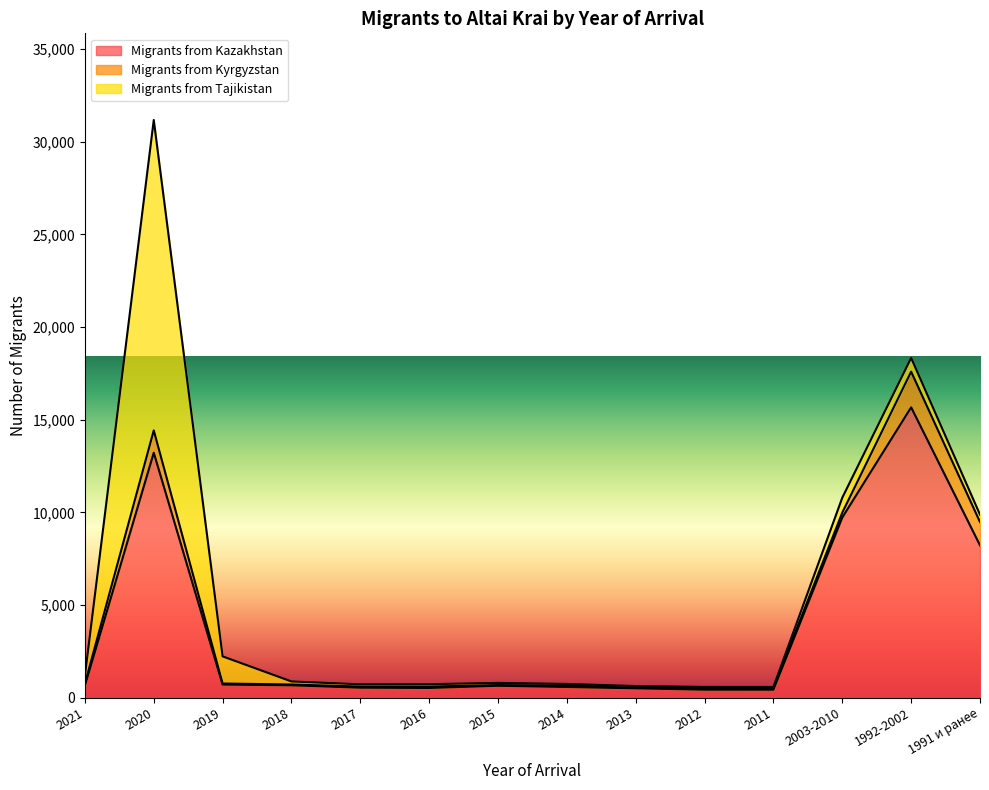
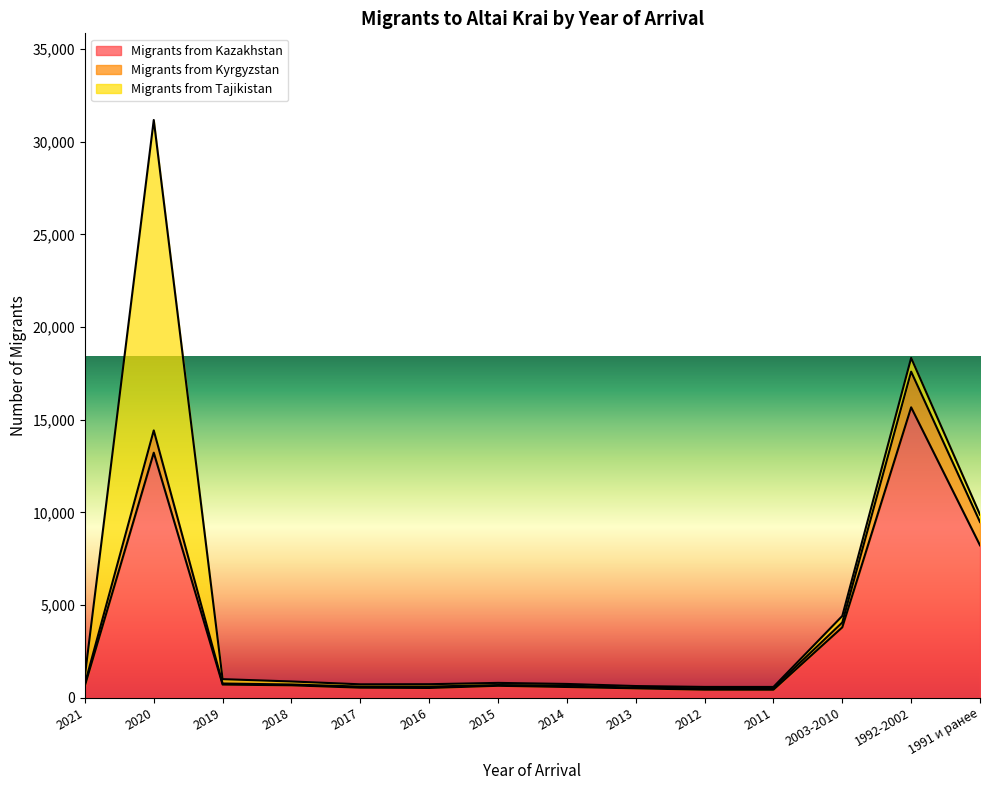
  {
    "Migrants from Kazakhstan": {
      "2020": "13,200",
-     "2003-2010": "9,700",
+     "2003-2010": "3,800",
      "1992-2002": "15,700",
      "1991 и ранее": "8,200"
    },
    "Migrants from Kyrgyzstan": {
      "2020": "1,200",
      "2003-2010": "300",
      "1992-2002": "1,900",
      "1991 и ранее": "1,300"
    },
    "Migrants from Tajikistan": {
      "2021": "400",
      "2020": "16,800",
-     "2019": "1,500",
+     "2019": "200",
      "2018": "200",
-     "2003-2010": "800",
+     "2003-2010": "400",
      "1992-2002": "700",
      "1991 и ранее": "400"
    }
  }
